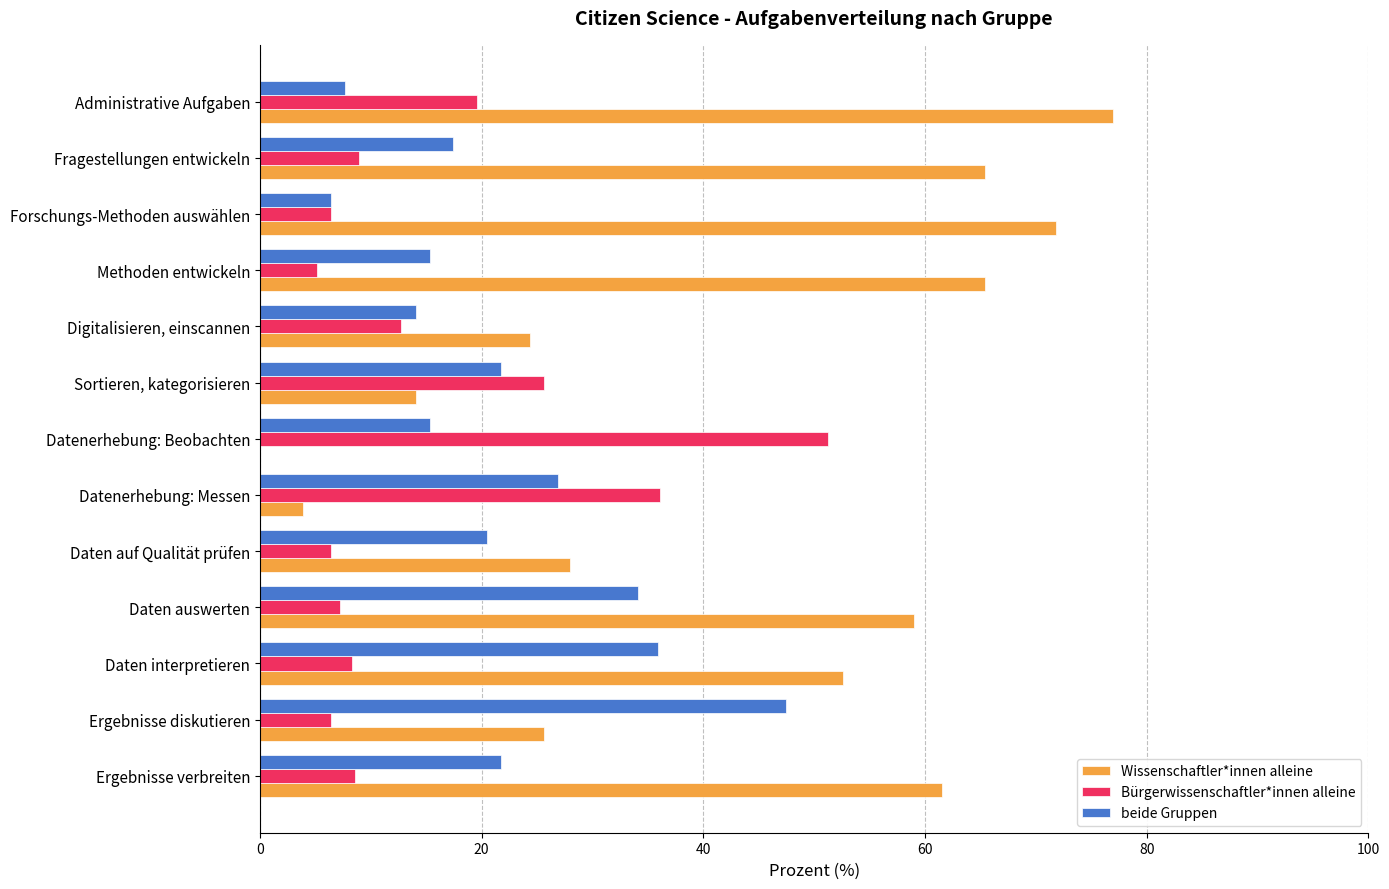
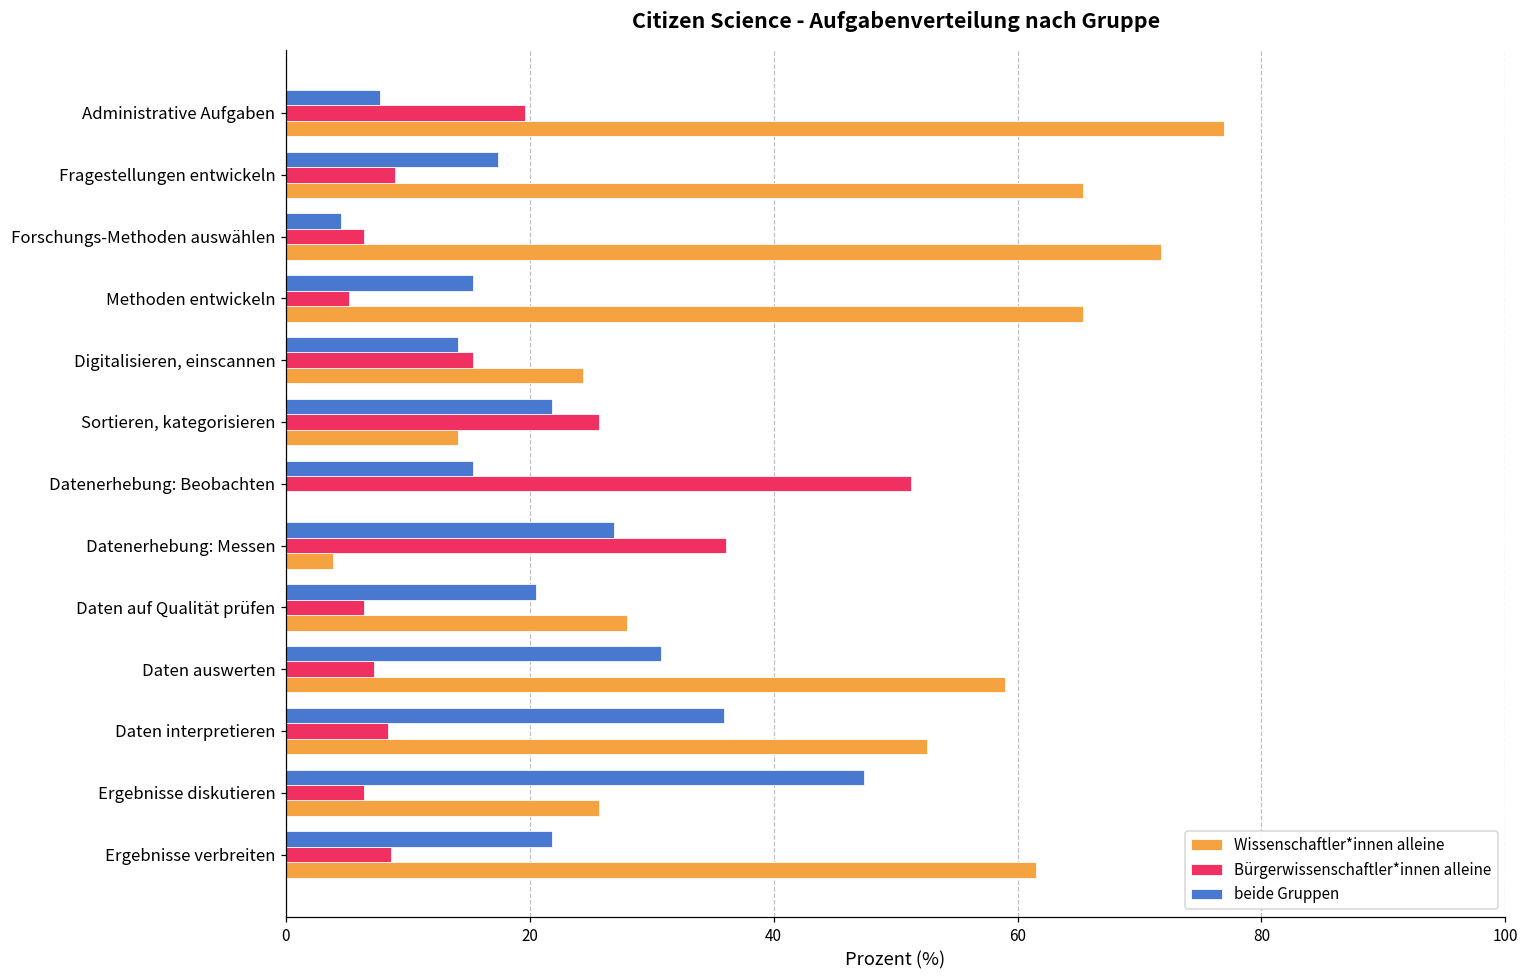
  {
    "Wissenschaftler*innen alleine": {
      "Administrative Aufgaben": 76.9,
      "Fragestellungen entwickeln": 65.4,
      "Forschungs-Methoden auswählen": 71.8,
      "Methoden entwickeln": 65.4,
      "Digitalisieren, einscannen": 24.4,
      "Sortieren, kategorisieren": 14.1,
      "Datenerhebung: Beobachten": 0.0,
      "Datenerhebung: Messen": 3.9,
      "Daten auf Qualität prüfen": 28.0,
      "Daten auswerten": 59.0,
      "Daten interpretieren": 52.6,
      "Ergebnisse diskutieren": 25.6,
      "Ergebnisse verbreiten": 61.5
    },
    "Bürgerwissenschaftler*innen alleine": {
      "Administrative Aufgaben": 19.6,
      "Fragestellungen entwickeln": 9.0,
      "Forschungs-Methoden auswählen": 6.4,
      "Methoden entwickeln": 5.1,
-     "Digitalisieren, einscannen": 12.8,
+     "Digitalisieren, einscannen": 15.4,
      "Sortieren, kategorisieren": 25.6,
      "Datenerhebung: Beobachten": 51.3,
      "Datenerhebung: Messen": 36.1,
      "Daten auf Qualität prüfen": 6.4,
      "Daten auswerten": 7.2,
      "Daten interpretieren": 8.3,
      "Ergebnisse diskutieren": 6.4,
      "Ergebnisse verbreiten": 8.6
    },
    "beide Gruppen": {
      "Administrative Aufgaben": 7.7,
      "Fragestellungen entwickeln": 17.4,
-     "Forschungs-Methoden auswählen": 6.4,
+     "Forschungs-Methoden auswählen": 4.5,
      "Methoden entwickeln": 15.4,
      "Digitalisieren, einscannen": 14.1,
      "Sortieren, kategorisieren": 21.8,
      "Datenerhebung: Beobachten": 15.4,
      "Datenerhebung: Messen": 26.9,
      "Daten auf Qualität prüfen": 20.5,
-     "Daten auswerten": 34.1,
+     "Daten auswerten": 30.8,
      "Daten interpretieren": 35.9,
      "Ergebnisse diskutieren": 47.4,
      "Ergebnisse verbreiten": 21.8
    }
  }
